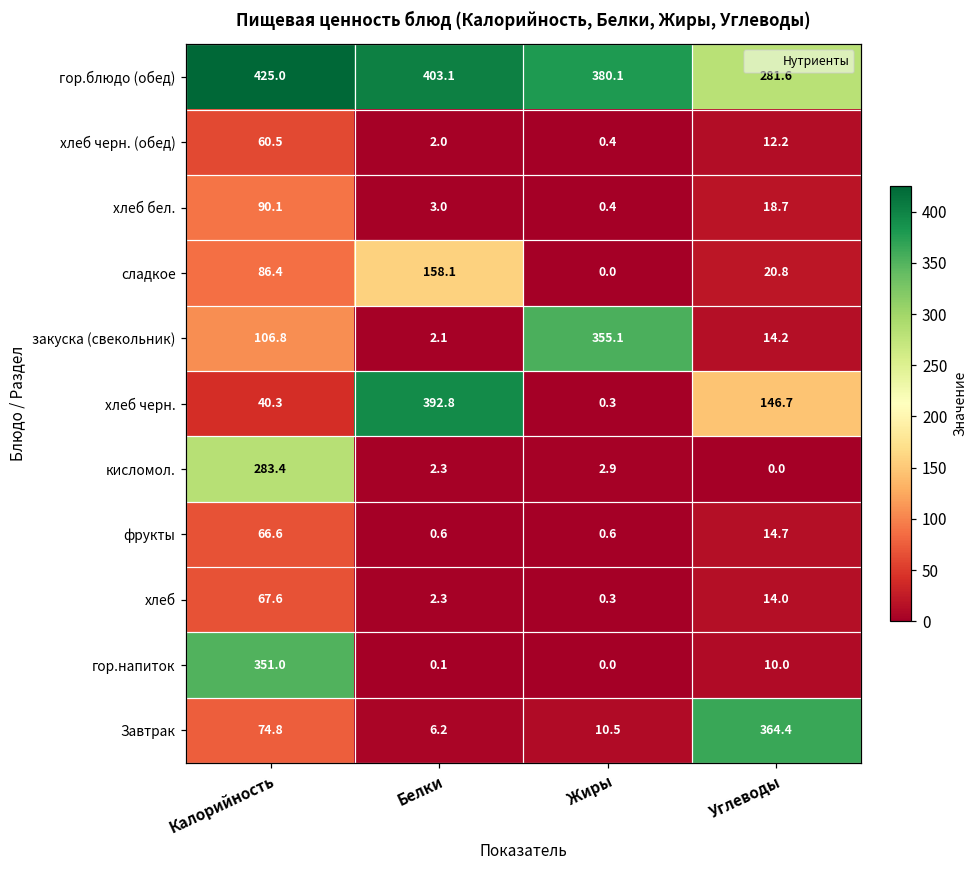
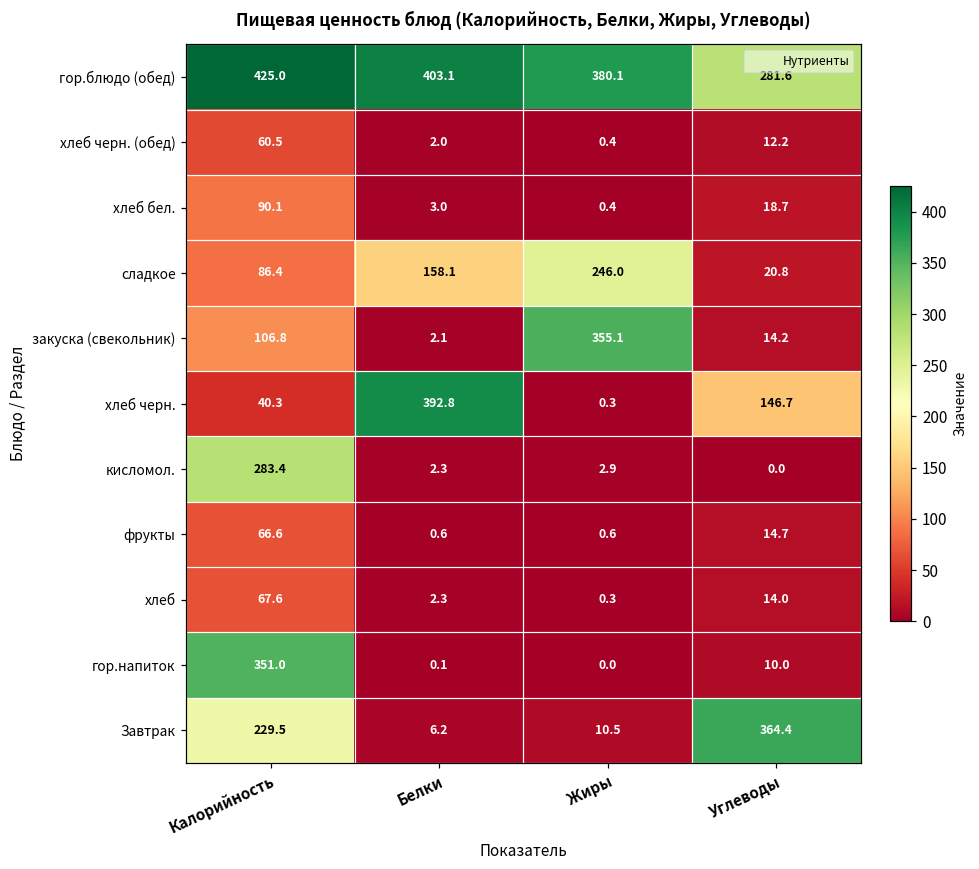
  {
    "гор.блюдо (обед)": {
      "Калорийность": 425.0,
      "Белки": 403.1,
      "Жиры": 380.1
    },
    "хлеб черн. (обед)": {
      "Калорийность": 60.5,
      "Белки": 2.0,
      "Жиры": 0.4,
      "Углеводы": 12.2
    },
    "хлеб бел.": {
      "Калорийность": 90.1,
      "Белки": 3.0,
      "Жиры": 0.4,
      "Углеводы": 18.7
    },
    "сладкое": {
      "Калорийность": 86.4,
      "Белки": 158.1,
-     "Жиры": 0.0,
+     "Жиры": 246.0,
      "Углеводы": 20.8
    },
    "закуска (свекольник)": {
      "Калорийность": 106.8,
      "Белки": 2.1,
      "Жиры": 355.1,
      "Углеводы": 14.2
    },
    "хлеб черн.": {
      "Калорийность": 40.3,
      "Белки": 392.8,
      "Жиры": 0.3,
      "Углеводы": 146.7
    },
    "кисломол.": {
      "Калорийность": 283.4,
      "Белки": 2.3,
      "Жиры": 2.9,
      "Углеводы": 0.0
    },
    "фрукты": {
      "Калорийность": 66.6,
      "Белки": 0.6,
      "Жиры": 0.6,
      "Углеводы": 14.7
    },
    "хлеб": {
      "Калорийность": 67.6,
      "Белки": 2.3,
      "Жиры": 0.3,
      "Углеводы": 14.0
    },
    "гор.напиток": {
      "Калорийность": 351.0,
      "Белки": 0.1,
      "Жиры": 0.0,
      "Углеводы": 10.0
    },
    "Завтрак": {
-     "Калорийность": 74.8,
+     "Калорийность": 229.5,
      "Белки": 6.2,
      "Жиры": 10.5,
      "Углеводы": 364.4
    }
  }
